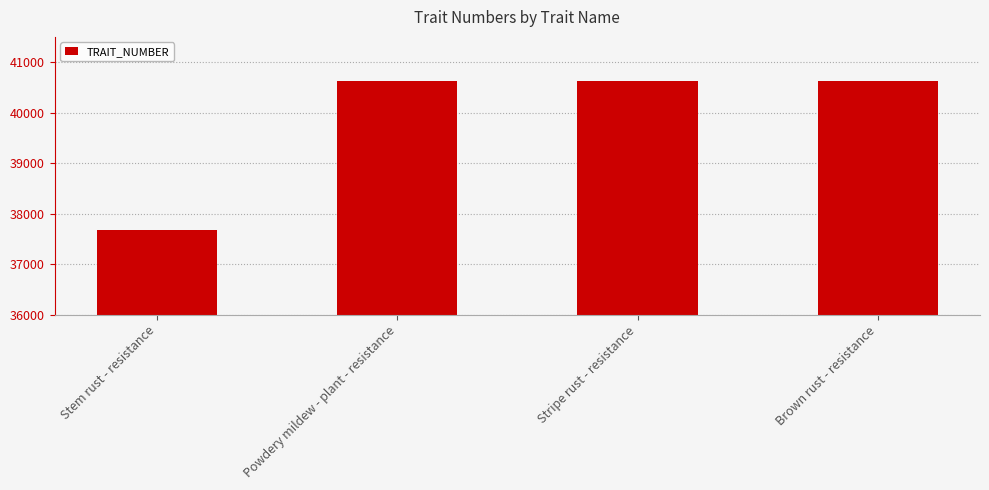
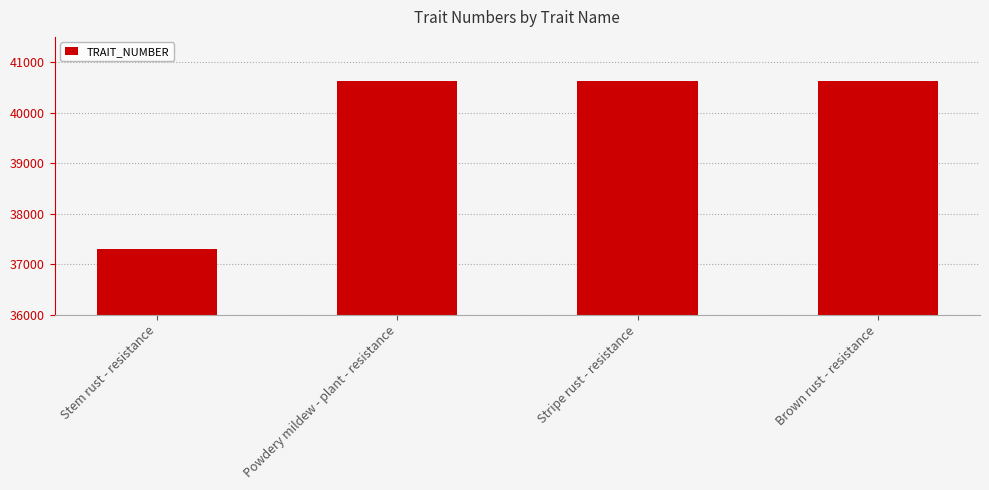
  {
-   "Stem rust - resistance": 37700,
+   "Stem rust - resistance": 37300,
    "Powdery mildew - plant - resistance": 40600,
    "Stripe rust - resistance": 40600,
    "Brown rust - resistance": 40600
  }
